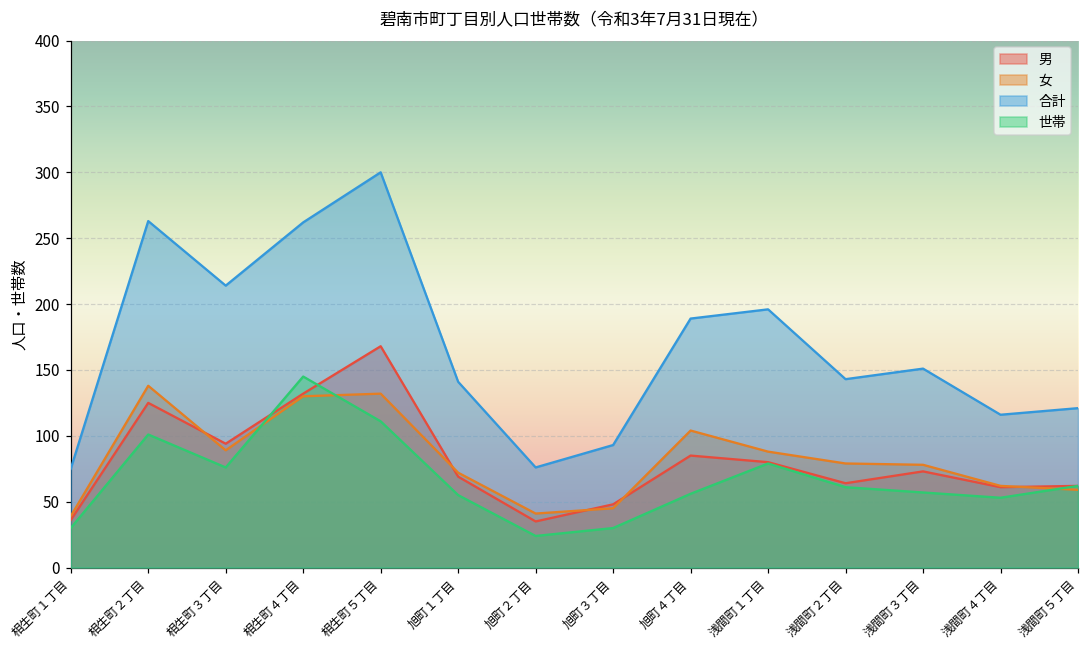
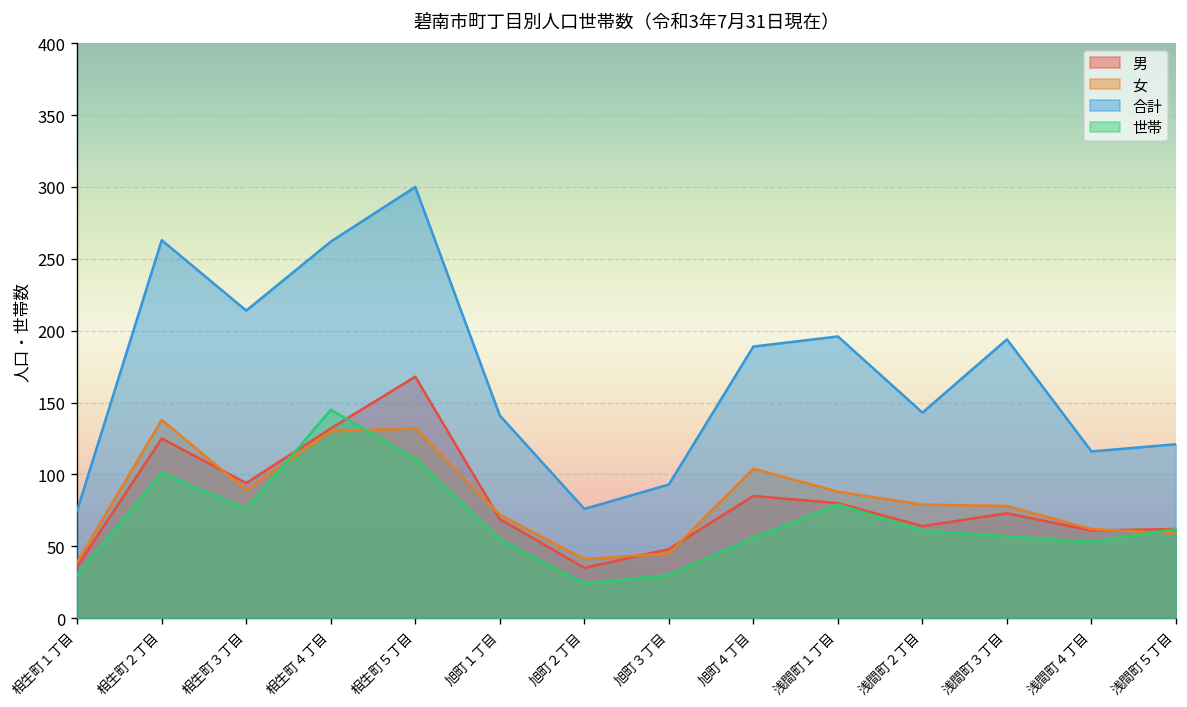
  {
    "合計": {
      "相生町１丁目": 75,
      "相生町２丁目": 263,
      "相生町３丁目": 214,
      "相生町４丁目": 262,
      "相生町５丁目": 300,
      "旭町１丁目": 141,
      "旭町２丁目": 76,
      "旭町３丁目": 93,
      "旭町４丁目": 189,
      "浅間町１丁目": 196,
      "浅間町２丁目": 143,
-     "浅間町３丁目": 151,
+     "浅間町３丁目": 194,
      "浅間町４丁目": 116,
      "浅間町５丁目": 121
    },
    "世帯": {
      "相生町１丁目": 30,
      "相生町２丁目": 101,
      "相生町３丁目": 76,
      "相生町４丁目": 145,
      "相生町５丁目": 111,
      "旭町１丁目": 55,
      "旭町２丁目": 24,
      "旭町３丁目": 30,
      "旭町４丁目": 56,
      "浅間町２丁目": 61,
      "浅間町３丁目": 57,
      "浅間町４丁目": 53
    }
  }
